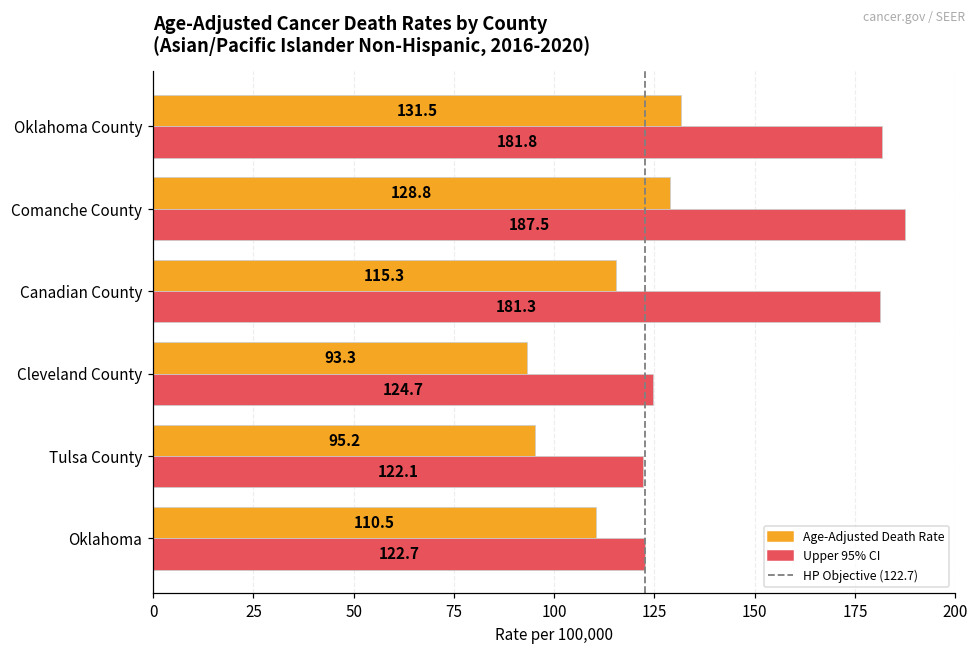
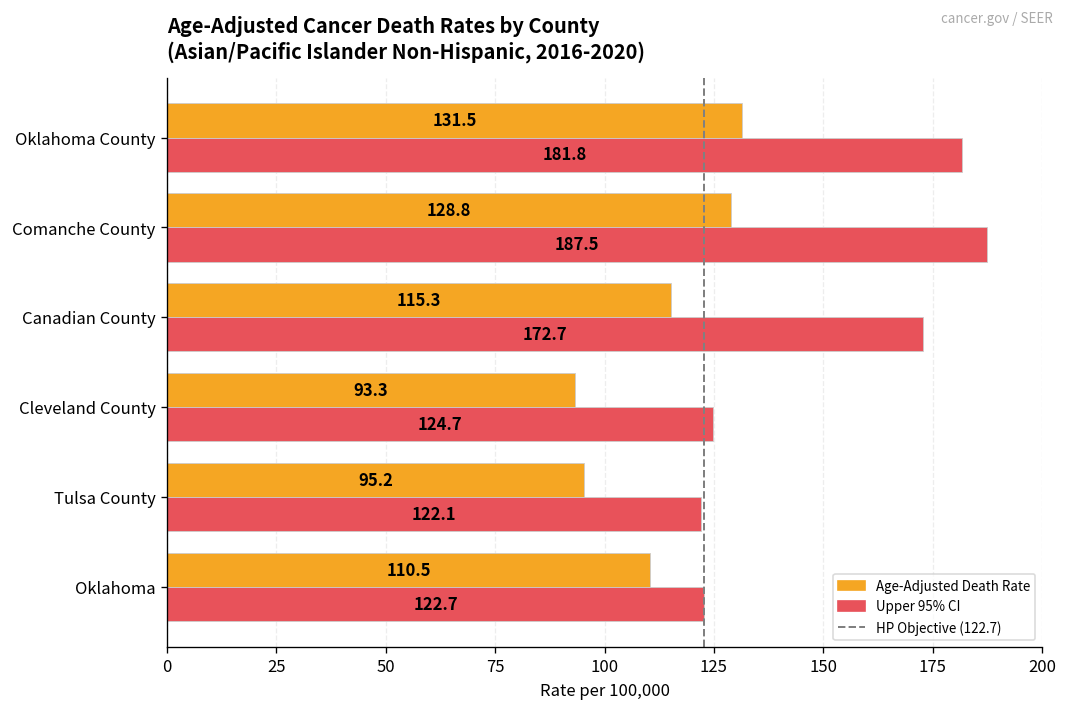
  {
    "Age-Adjusted Death Rate": {
      "Oklahoma County": 131.5,
      "Comanche County": 128.8,
      "Canadian County": 115.3,
      "Cleveland County": 93.3,
      "Tulsa County": 95.2,
      "Oklahoma": 110.5
    },
    "Upper 95% CI": {
      "Oklahoma County": 181.8,
      "Comanche County": 187.5,
-     "Canadian County": 181.3,
+     "Canadian County": 172.7,
      "Cleveland County": 124.7,
      "Tulsa County": 122.1,
      "Oklahoma": 122.7
    }
  }
